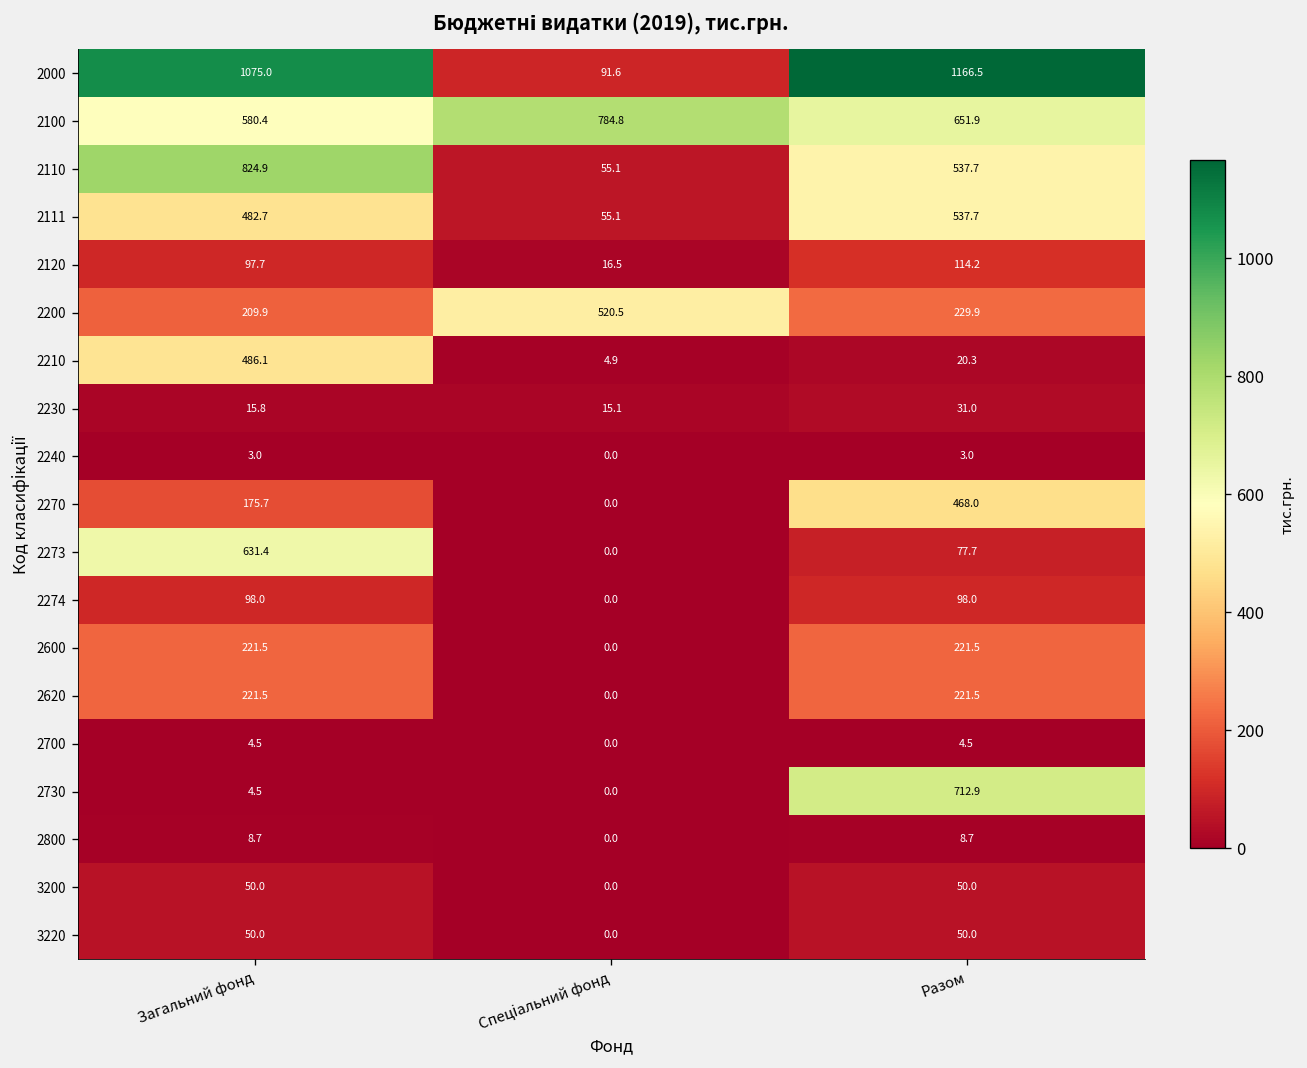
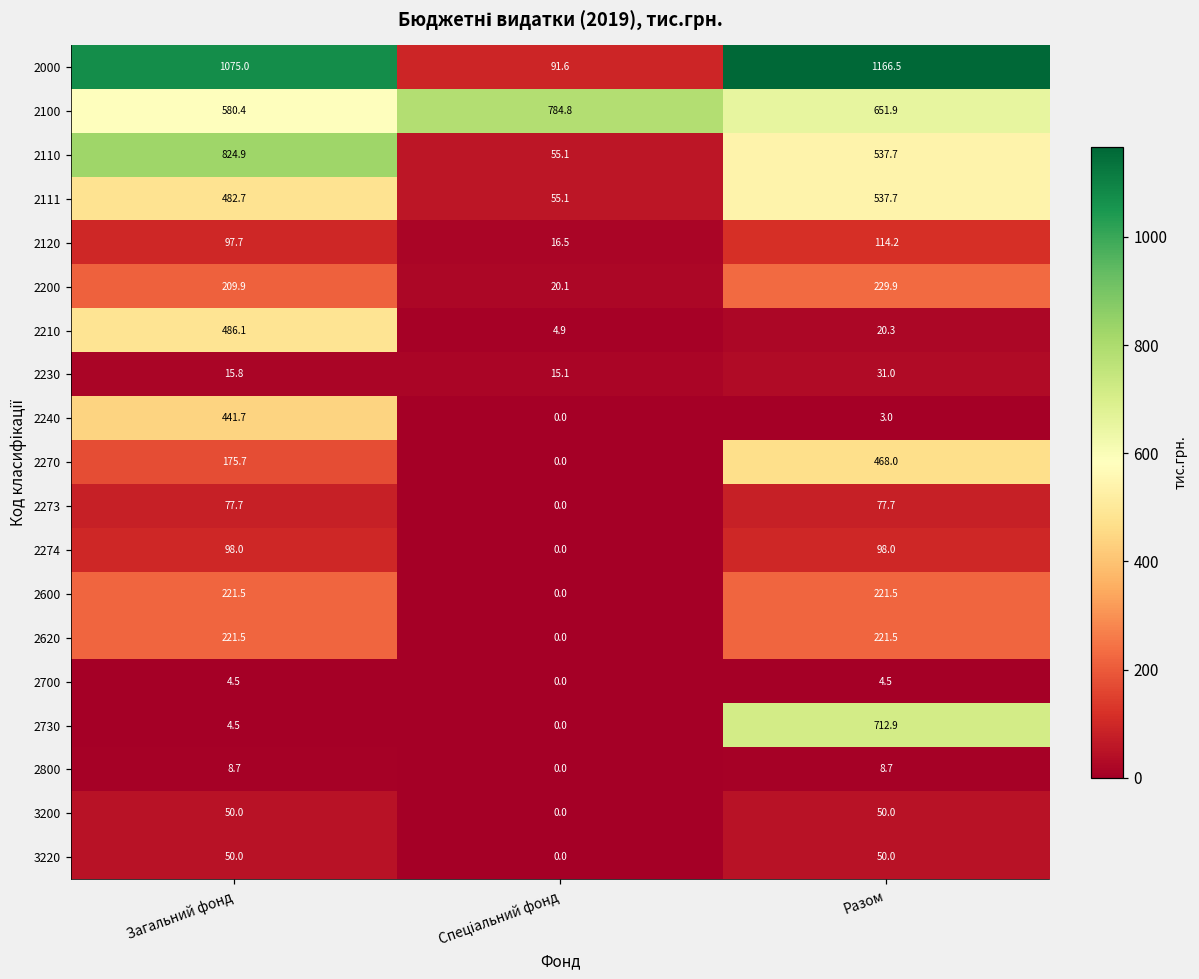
  {
    "2000": {
      "Загальний фонд": 1075.0,
      "Спеціальний фонд": 91.6,
      "Разом": 1166.5
    },
    "2100": {
      "Загальний фонд": 580.4,
      "Спеціальний фонд": 784.8,
      "Разом": 651.9
    },
    "2110": {
      "Загальний фонд": 824.9,
      "Спеціальний фонд": 55.1,
      "Разом": 537.7
    },
    "2111": {
      "Загальний фонд": 482.7,
      "Спеціальний фонд": 55.1,
      "Разом": 537.7
    },
    "2120": {
      "Загальний фонд": 97.7,
      "Спеціальний фонд": 16.5,
      "Разом": 114.2
    },
    "2200": {
      "Загальний фонд": 209.9,
-     "Спеціальний фонд": 520.5,
+     "Спеціальний фонд": 20.1,
      "Разом": 229.9
    },
    "2210": {
      "Загальний фонд": 486.1,
      "Спеціальний фонд": 4.9,
      "Разом": 20.3
    },
    "2230": {
      "Загальний фонд": 15.8,
      "Спеціальний фонд": 15.1,
      "Разом": 31.0
    },
    "2240": {
-     "Загальний фонд": 3.0,
+     "Загальний фонд": 441.7,
      "Спеціальний фонд": 0.0,
      "Разом": 3.0
    },
    "2270": {
      "Загальний фонд": 175.7,
      "Спеціальний фонд": 0.0,
      "Разом": 468.0
    },
    "2273": {
-     "Загальний фонд": 631.4,
+     "Загальний фонд": 77.7,
      "Спеціальний фонд": 0.0,
      "Разом": 77.7
    },
    "2274": {
      "Загальний фонд": 98.0,
      "Спеціальний фонд": 0.0,
      "Разом": 98.0
    },
    "2600": {
      "Загальний фонд": 221.5,
      "Спеціальний фонд": 0.0,
      "Разом": 221.5
    },
    "2620": {
      "Загальний фонд": 221.5,
      "Спеціальний фонд": 0.0,
      "Разом": 221.5
    },
    "2700": {
      "Загальний фонд": 4.5,
      "Спеціальний фонд": 0.0,
      "Разом": 4.5
    },
    "2730": {
      "Загальний фонд": 4.5,
      "Спеціальний фонд": 0.0,
      "Разом": 712.9
    },
    "2800": {
      "Загальний фонд": 8.7,
      "Спеціальний фонд": 0.0,
      "Разом": 8.7
    },
    "3200": {
      "Загальний фонд": 50.0,
      "Спеціальний фонд": 0.0,
      "Разом": 50.0
    },
    "3220": {
      "Загальний фонд": 50.0,
      "Спеціальний фонд": 0.0,
      "Разом": 50.0
    }
  }
